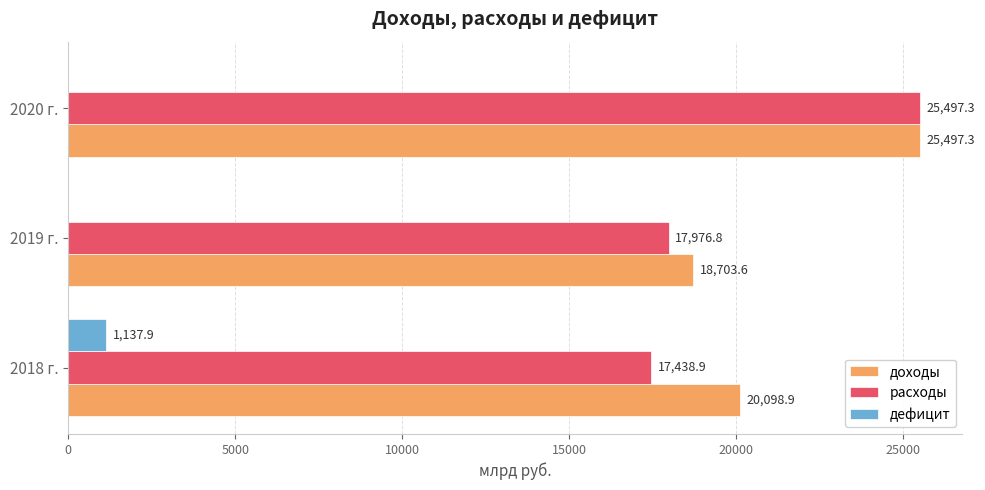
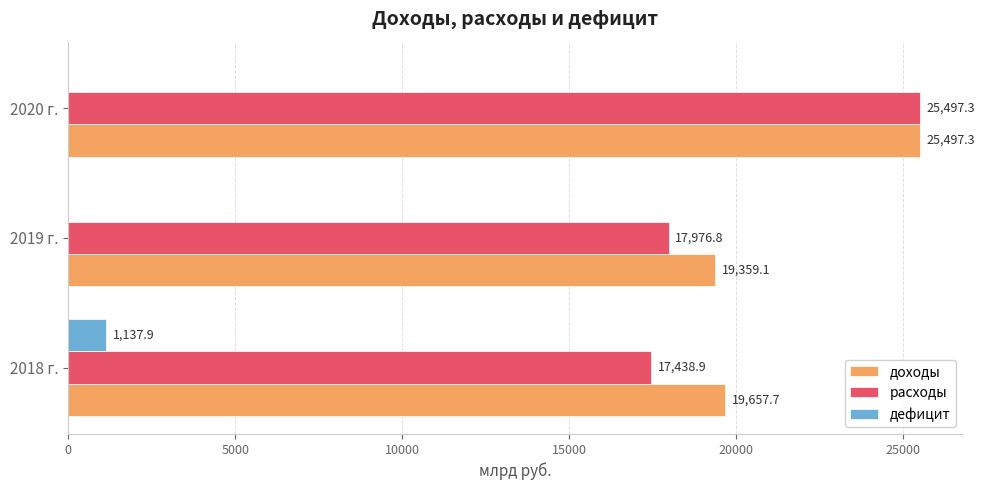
  {
    "доходы": {
      "2020 г.": "25,497.3",
-     "2019 г.": "18,703.6",
-     "2018 г.": "20,098.9"
+     "2019 г.": "19,359.1",
+     "2018 г.": "19,657.7"
    },
    "расходы": {
      "2020 г.": "25,497.3",
      "2019 г.": "17,976.8",
      "2018 г.": "17,438.9"
    },
    "дефицит": {
      "2018 г.": "1,137.9"
    }
  }
